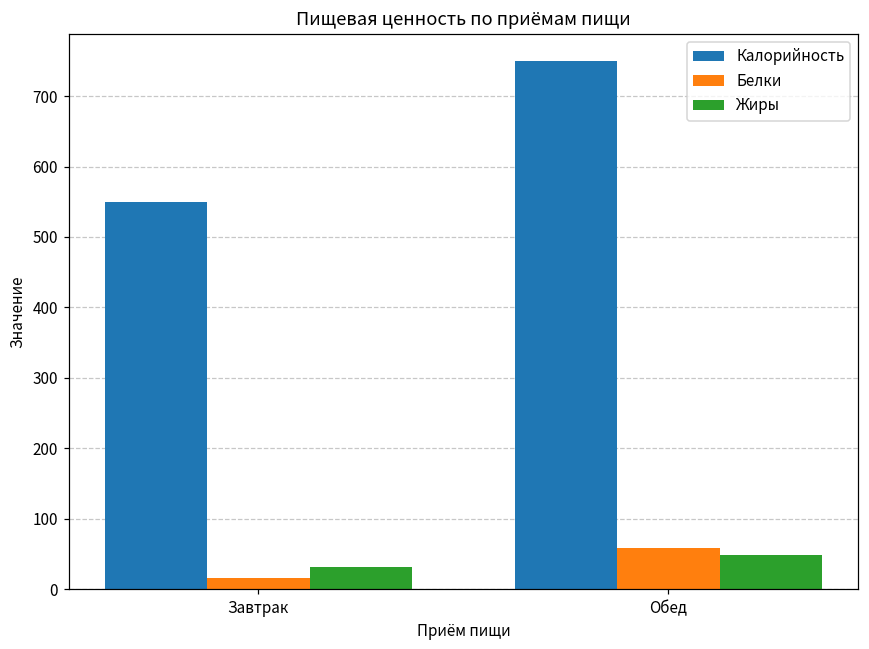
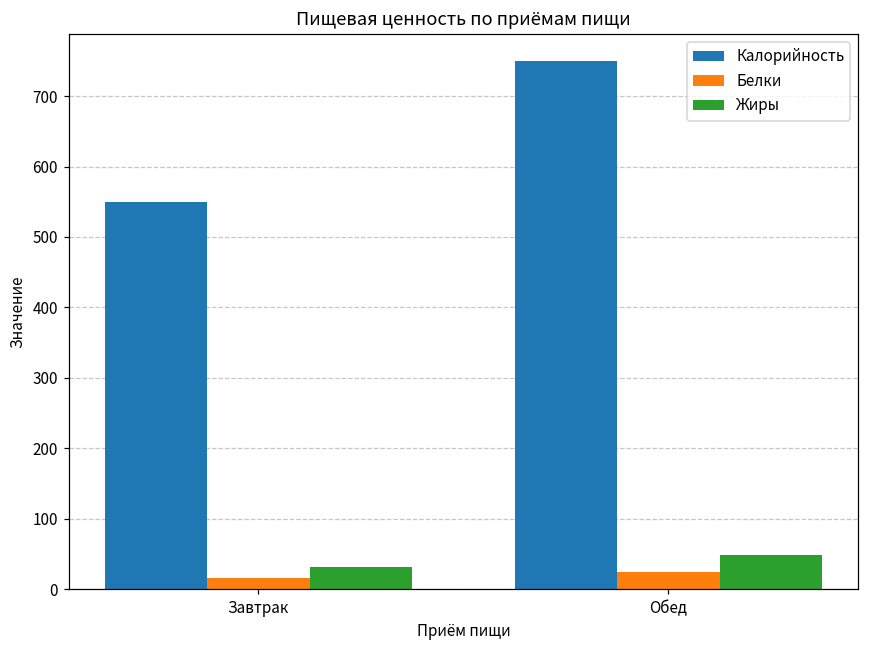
  {
    "Калорийность": {
      "Завтрак": 550,
      "Обед": 750
    },
    "Белки": {
      "Завтрак": 20,
-     "Обед": 60
+     "Обед": 30
    },
    "Жиры": {
      "Завтрак": 30,
      "Обед": 50
    }
  }
